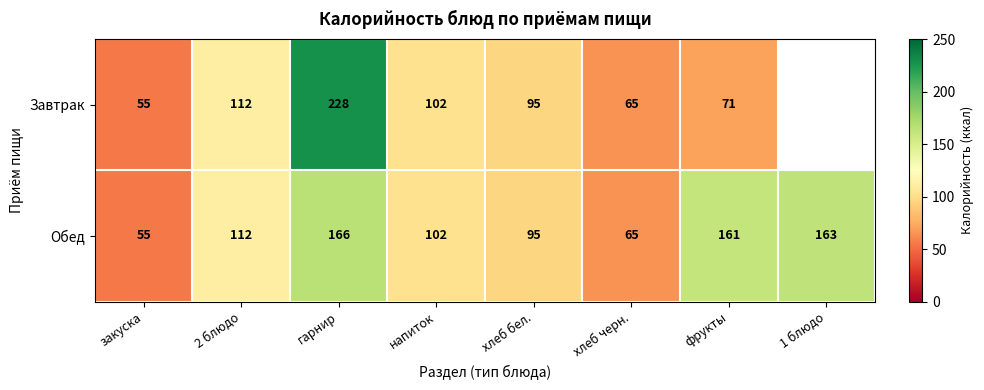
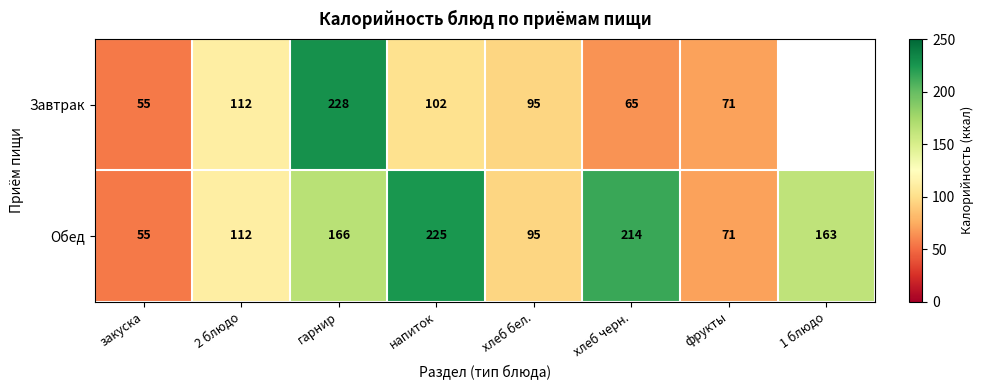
  {
    "Завтрак": {
      "закуска": 55,
      "2 блюдо": 112,
      "гарнир": 228,
      "напиток": 102,
      "хлеб бел.": 95,
      "хлеб черн.": 65,
      "фрукты": 71
    },
    "Обед": {
      "закуска": 55,
      "2 блюдо": 112,
      "гарнир": 166,
-     "напиток": 102,
+     "напиток": 225,
      "хлеб бел.": 95,
-     "хлеб черн.": 65,
-     "фрукты": 161,
+     "хлеб черн.": 214,
+     "фрукты": 71,
      "1 блюдо": 163
    }
  }
